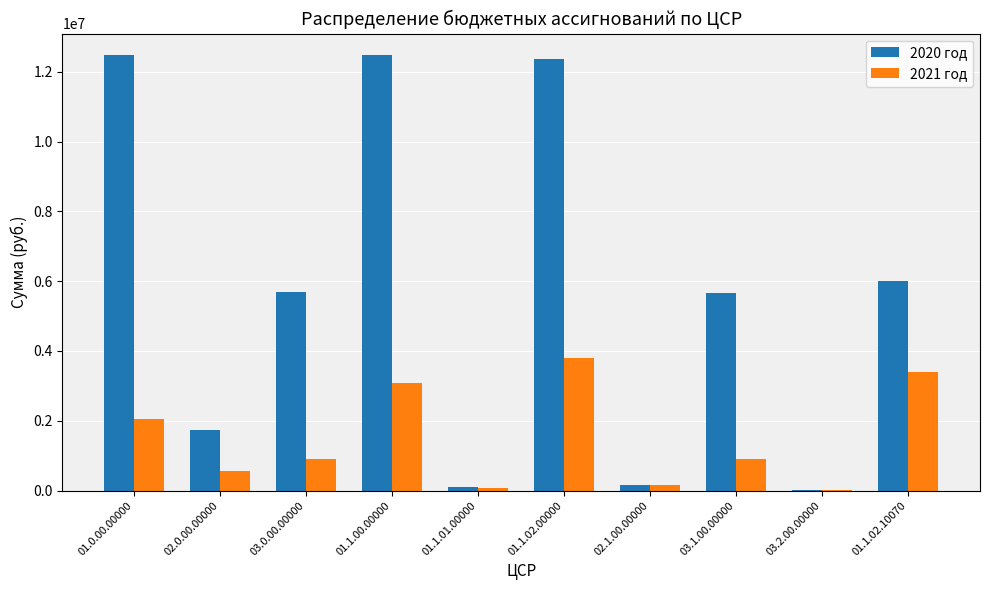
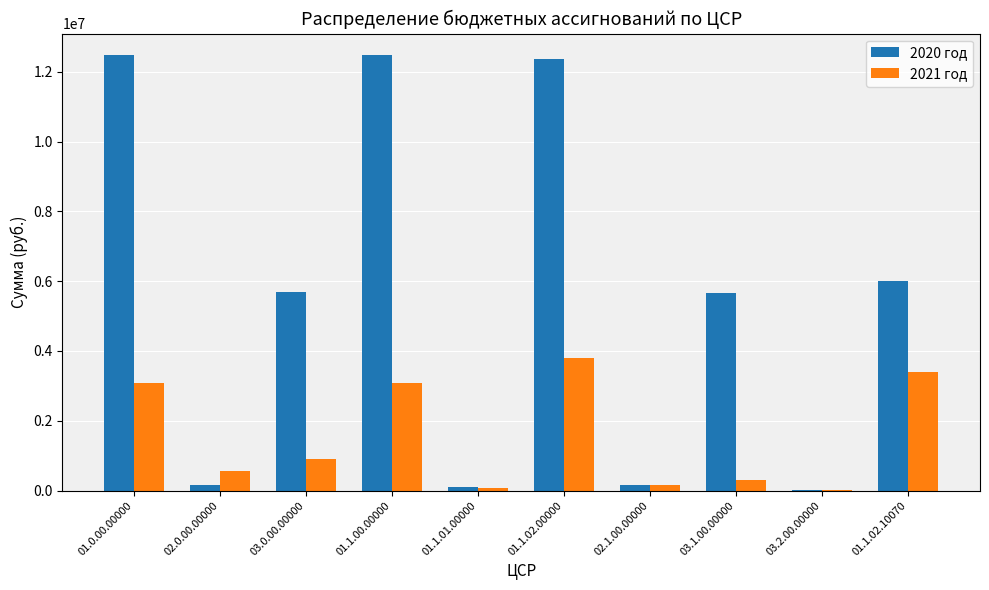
  {
    "2020 год": {
      "01.0.00.00000": 12500000,
-     "02.0.00.00000": 1700000,
+     "02.0.00.00000": 200000,
      "03.0.00.00000": 5700000,
      "01.1.00.00000": 12500000,
      "01.1.01.00000": 100000,
      "01.1.02.00000": 12400000,
      "02.1.00.00000": 200000,
      "03.1.00.00000": 5700000,
      "01.1.02.10070": 6000000
    },
    "2021 год": {
-     "01.0.00.00000": 2100000,
+     "01.0.00.00000": 3100000,
      "02.0.00.00000": 600000,
      "03.0.00.00000": 900000,
      "01.1.00.00000": 3100000,
      "01.1.01.00000": 100000,
      "01.1.02.00000": 3800000,
      "02.1.00.00000": 200000,
-     "03.1.00.00000": 900000,
+     "03.1.00.00000": 300000,
      "01.1.02.10070": 3400000
    }
  }
